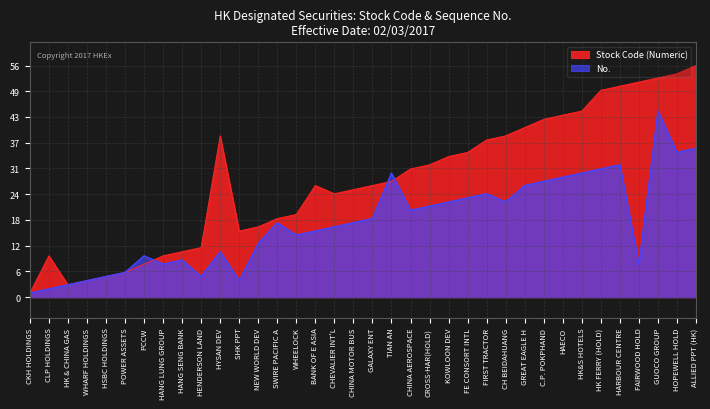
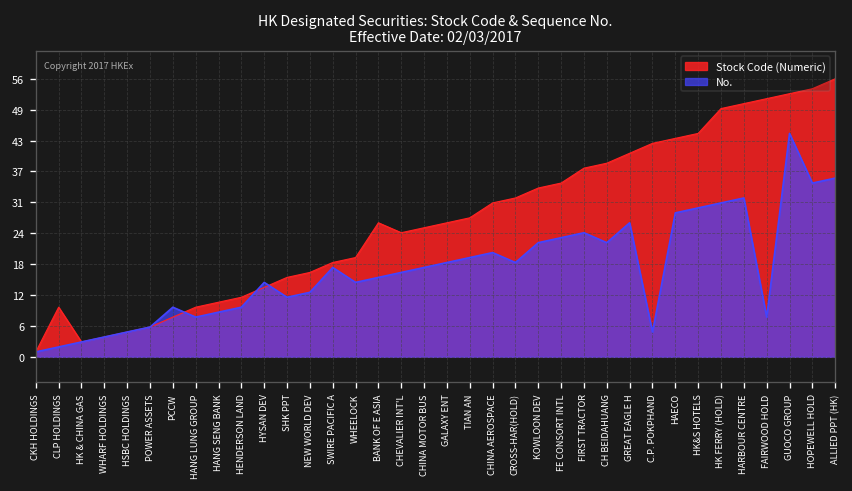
  {
    "Stock Code (Numeric)": {
      "CLP HOLDINGS": 10,
      "PCCW": 8,
      "HANG LUNG GROUP": 10,
      "HANG SENG BANK": 11,
      "HENDERSON LAND": 12,
-     "HYSAN DEV": 39,
+     "HYSAN DEV": 14,
      "SHK PPT": 16,
      "NEW WORLD DEV": 17,
      "SWIRE PACIFIC A": 19,
      "WHEELOCK": 20,
      "BANK OF E ASIA": 27,
      "CHEVALIER INT'L": 25,
      "CHINA MOTOR BUS": 26,
      "GALAXY ENT": 27,
      "TIAN AN": 28,
      "CHINA AEROSPACE": 31,
      "CROSS-HAR(HOLD)": 32,
      "KOWLOON DEV": 34,
      "FE CONSORT INTL": 35,
      "FIRST TRACTOR": 38,
      "CH BEIDAHUANG": 39,
      "GREAT EAGLE H": 41,
      "C.P. POKPHAND": 43,
      "HAECO": 44,
      "HK&S HOTELS": 45,
      "HK FERRY (HOLD)": 50,
      "HARBOUR CENTRE": 51,
      "FAIRWOOD HOLD": 52,
      "GUOCO GROUP": 53,
      "ALLIED PPT (HK)": 56
    },
    "No.": {
      "CLP HOLDINGS": 2,
      "PCCW": 10,
      "HANG LUNG GROUP": 8,
      "HANG SENG BANK": 9,
-     "HENDERSON LAND": 5,
-     "HYSAN DEV": 11,
-     "SHK PPT": 4,
+     "HENDERSON LAND": 10,
+     "HYSAN DEV": 15,
+     "SHK PPT": 12,
      "NEW WORLD DEV": 13,
      "SWIRE PACIFIC A": 18,
      "WHEELOCK": 15,
      "BANK OF E ASIA": 16,
      "CHEVALIER INT'L": 17,
      "CHINA MOTOR BUS": 18,
      "GALAXY ENT": 19,
-     "TIAN AN": 30,
+     "TIAN AN": 20,
      "CHINA AEROSPACE": 21,
-     "CROSS-HAR(HOLD)": 22,
+     "CROSS-HAR(HOLD)": 19,
      "KOWLOON DEV": 23,
      "FE CONSORT INTL": 24,
      "FIRST TRACTOR": 25,
      "CH BEIDAHUANG": 23,
      "GREAT EAGLE H": 27,
-     "C.P. POKPHAND": 28,
+     "C.P. POKPHAND": 5,
      "HAECO": 29,
      "HK&S HOTELS": 30,
      "HK FERRY (HOLD)": 31,
      "HARBOUR CENTRE": 32,
      "FAIRWOOD HOLD": 8,
      "GUOCO GROUP": 45,
      "HOPEWELL HOLD": 35,
      "ALLIED PPT (HK)": 36
    }
  }
